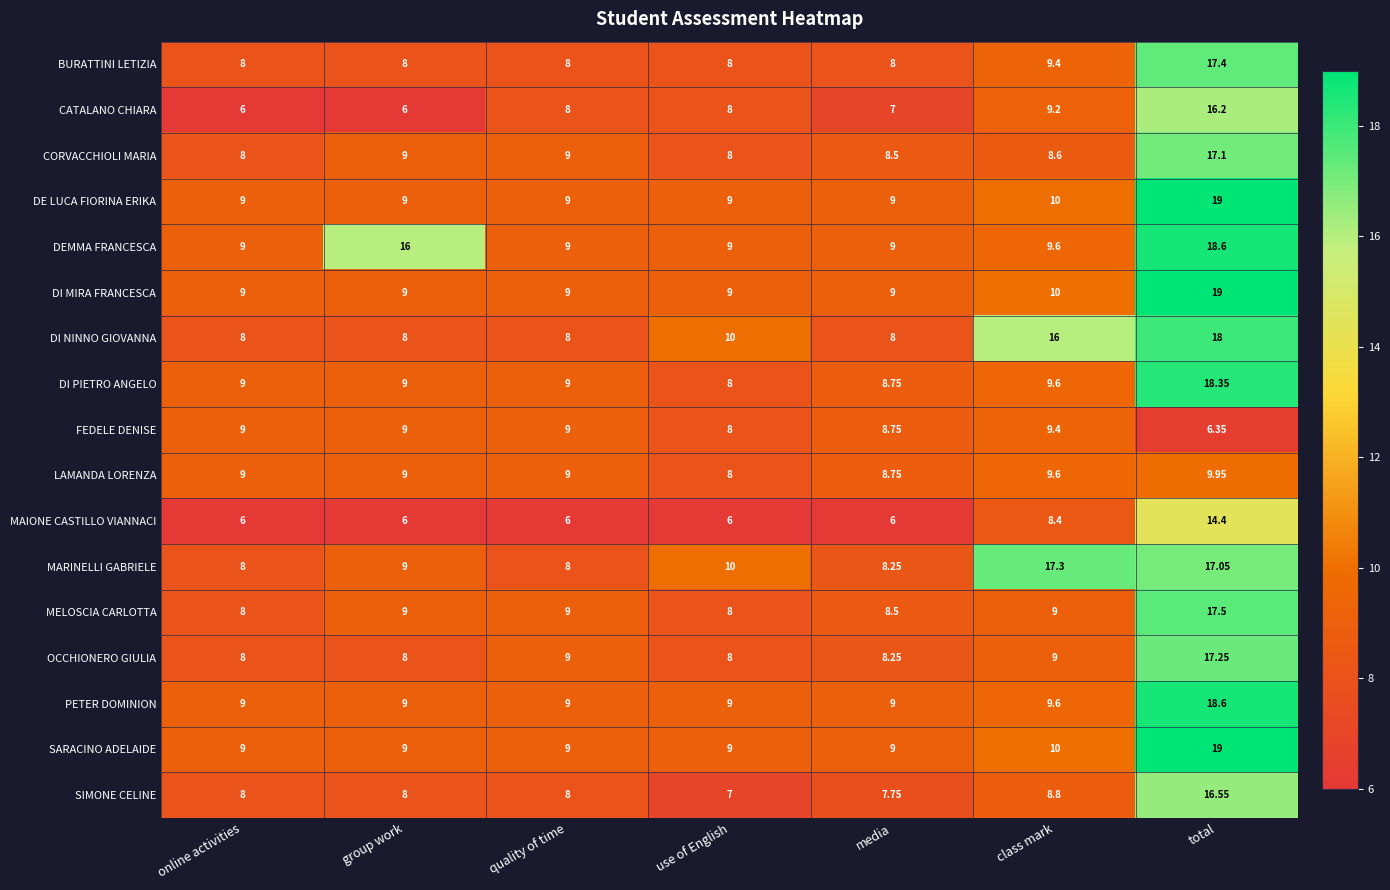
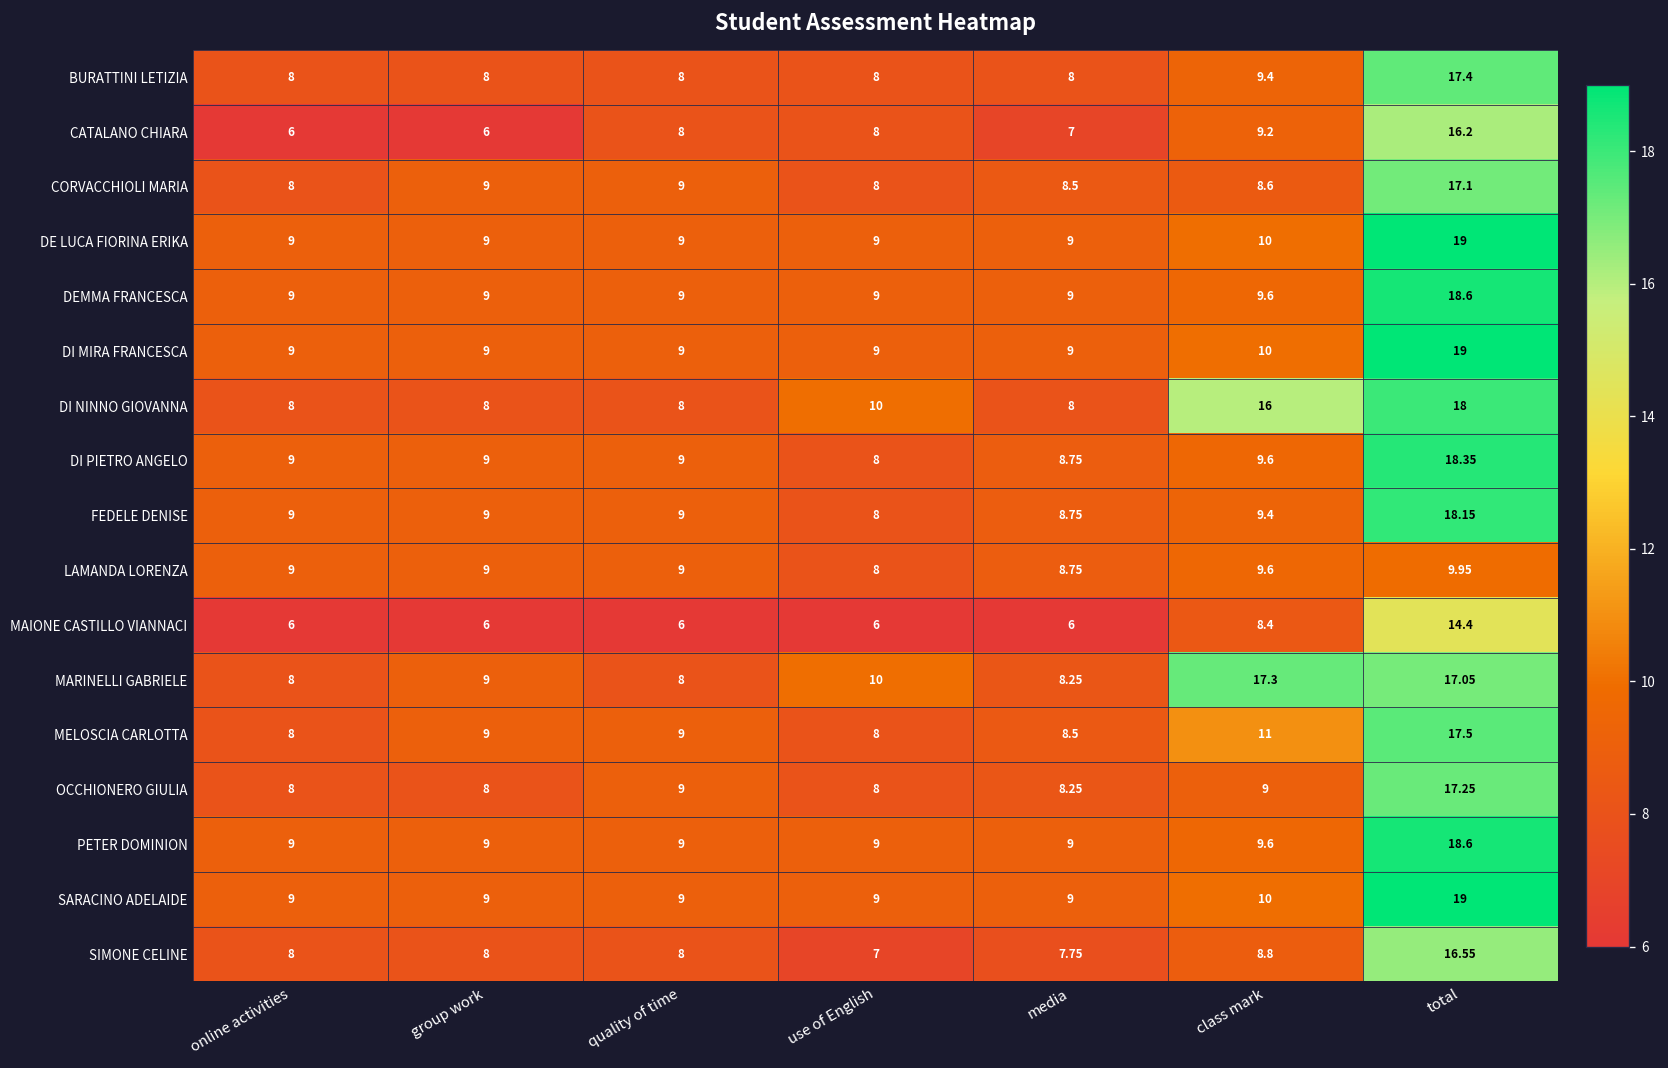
  {
    "BURATTINI LETIZIA": {
      "online activities": 8,
      "group work": 8,
      "quality of time": 8,
      "use of English": 8,
      "media": 8,
      "class mark": 9.4,
      "total": 17.4
    },
    "CATALANO CHIARA": {
      "online activities": 6,
      "group work": 6,
      "quality of time": 8,
      "use of English": 8,
      "media": 7,
      "class mark": 9.2,
      "total": 16.2
    },
    "CORVACCHIOLI MARIA": {
      "online activities": 8,
      "group work": 9,
      "quality of time": 9,
      "use of English": 8,
      "media": 8.5,
      "class mark": 8.6,
      "total": 17.1
    },
    "DE LUCA FIORINA ERIKA": {
      "online activities": 9,
      "group work": 9,
      "quality of time": 9,
      "use of English": 9,
      "media": 9,
      "class mark": 10,
      "total": 19
    },
    "DEMMA FRANCESCA": {
      "online activities": 9,
-     "group work": 16,
+     "group work": 9,
      "quality of time": 9,
      "use of English": 9,
      "media": 9,
      "class mark": 9.6,
      "total": 18.6
    },
    "DI MIRA FRANCESCA": {
      "online activities": 9,
      "group work": 9,
      "quality of time": 9,
      "use of English": 9,
      "media": 9,
      "class mark": 10,
      "total": 19
    },
    "DI NINNO GIOVANNA": {
      "online activities": 8,
      "group work": 8,
      "quality of time": 8,
      "use of English": 10,
      "media": 8,
      "class mark": 16,
      "total": 18
    },
    "DI PIETRO ANGELO": {
      "online activities": 9,
      "group work": 9,
      "quality of time": 9,
      "use of English": 8,
      "media": 8.75,
      "class mark": 9.6,
      "total": 18.35
    },
    "FEDELE DENISE": {
      "online activities": 9,
      "group work": 9,
      "quality of time": 9,
      "use of English": 8,
      "media": 8.75,
      "class mark": 9.4,
-     "total": 6.35
+     "total": 18.15
    },
    "LAMANDA LORENZA": {
      "online activities": 9,
      "group work": 9,
      "quality of time": 9,
      "use of English": 8,
      "media": 8.75,
      "class mark": 9.6,
      "total": 9.95
    },
    "MAIONE CASTILLO VIANNACI": {
      "online activities": 6,
      "group work": 6,
      "quality of time": 6,
      "use of English": 6,
      "media": 6,
      "class mark": 8.4,
      "total": 14.4
    },
    "MARINELLI GABRIELE": {
      "online activities": 8,
      "group work": 9,
      "quality of time": 8,
      "use of English": 10,
      "media": 8.25,
      "class mark": 17.3,
      "total": 17.05
    },
    "MELOSCIA CARLOTTA": {
      "online activities": 8,
      "group work": 9,
      "quality of time": 9,
      "use of English": 8,
      "media": 8.5,
-     "class mark": 9,
+     "class mark": 11,
      "total": 17.5
    },
    "OCCHIONERO GIULIA": {
      "online activities": 8,
      "group work": 8,
      "quality of time": 9,
      "use of English": 8,
      "media": 8.25,
      "class mark": 9,
      "total": 17.25
    },
    "PETER DOMINION": {
      "online activities": 9,
      "group work": 9,
      "quality of time": 9,
      "use of English": 9,
      "media": 9,
      "class mark": 9.6,
      "total": 18.6
    },
    "SARACINO ADELAIDE": {
      "online activities": 9,
      "group work": 9,
      "quality of time": 9,
      "use of English": 9,
      "media": 9,
      "class mark": 10,
      "total": 19
    },
    "SIMONE CELINE": {
      "online activities": 8,
      "group work": 8,
      "quality of time": 8,
      "use of English": 7,
      "media": 7.75,
      "class mark": 8.8,
      "total": 16.55
    }
  }
